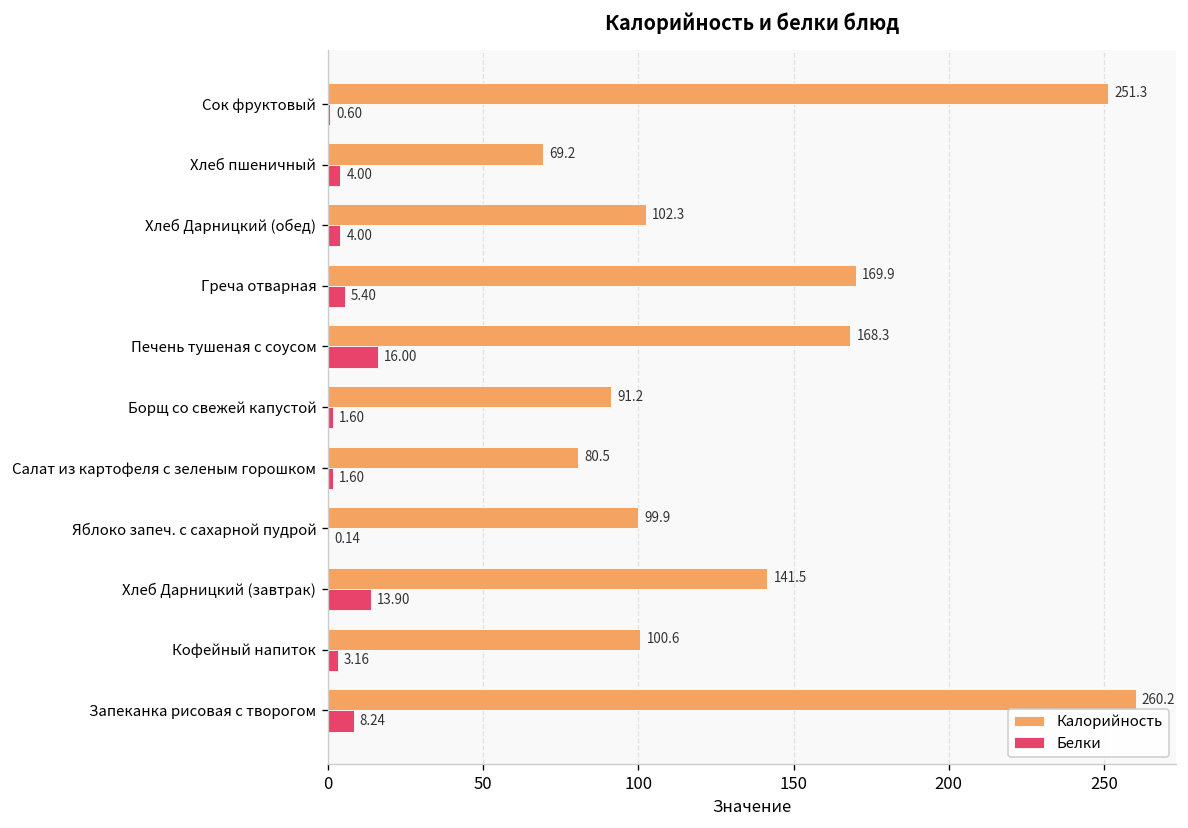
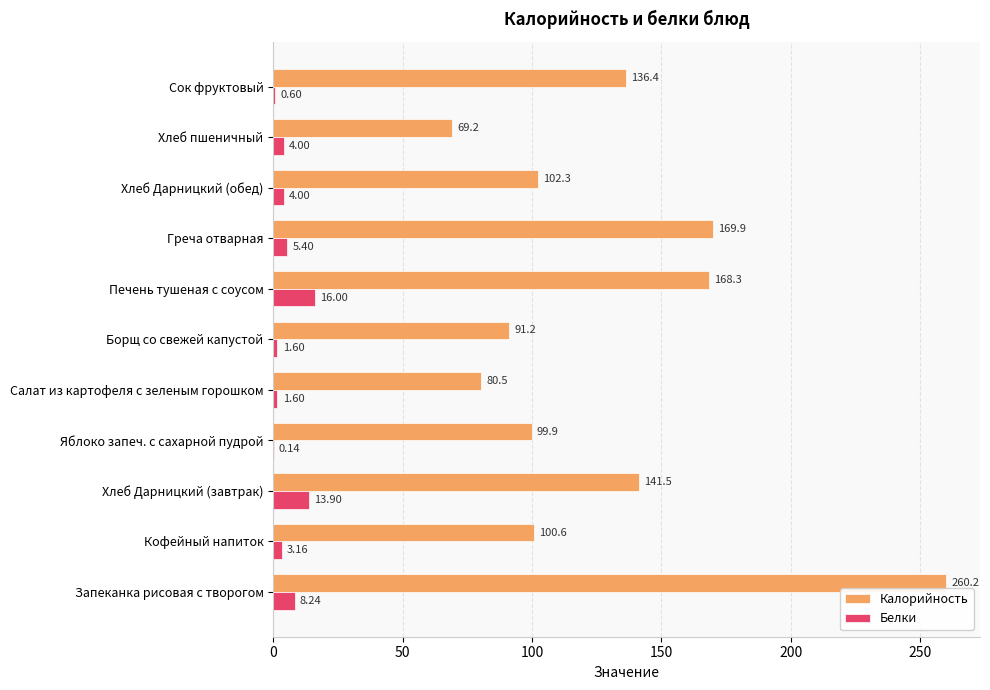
  {
    "Калорийность": {
-     "Сок фруктовый": 251.3,
+     "Сок фруктовый": 136.4,
      "Хлеб пшеничный": 69.2,
      "Хлеб Дарницкий (обед)": 102.3,
      "Греча отварная": 169.9,
      "Печень тушеная с соусом": 168.3,
      "Борщ со свежей капустой": 91.2,
      "Салат из картофеля с зеленым горошком": 80.5,
      "Яблоко запеч. с сахарной пудрой": 99.9,
      "Хлеб Дарницкий (завтрак)": 141.5,
      "Кофейный напиток": 100.6,
      "Запеканка рисовая с творогом": 260.2
    },
    "Белки": {
      "Сок фруктовый": 0.60,
      "Хлеб пшеничный": 4.00,
      "Хлеб Дарницкий (обед)": 4.00,
      "Греча отварная": 5.40,
      "Печень тушеная с соусом": 16.00,
      "Борщ со свежей капустой": 1.60,
      "Салат из картофеля с зеленым горошком": 1.60,
      "Яблоко запеч. с сахарной пудрой": 0.14,
      "Хлеб Дарницкий (завтрак)": 13.90,
      "Кофейный напиток": 3.16,
      "Запеканка рисовая с творогом": 8.24
    }
  }
